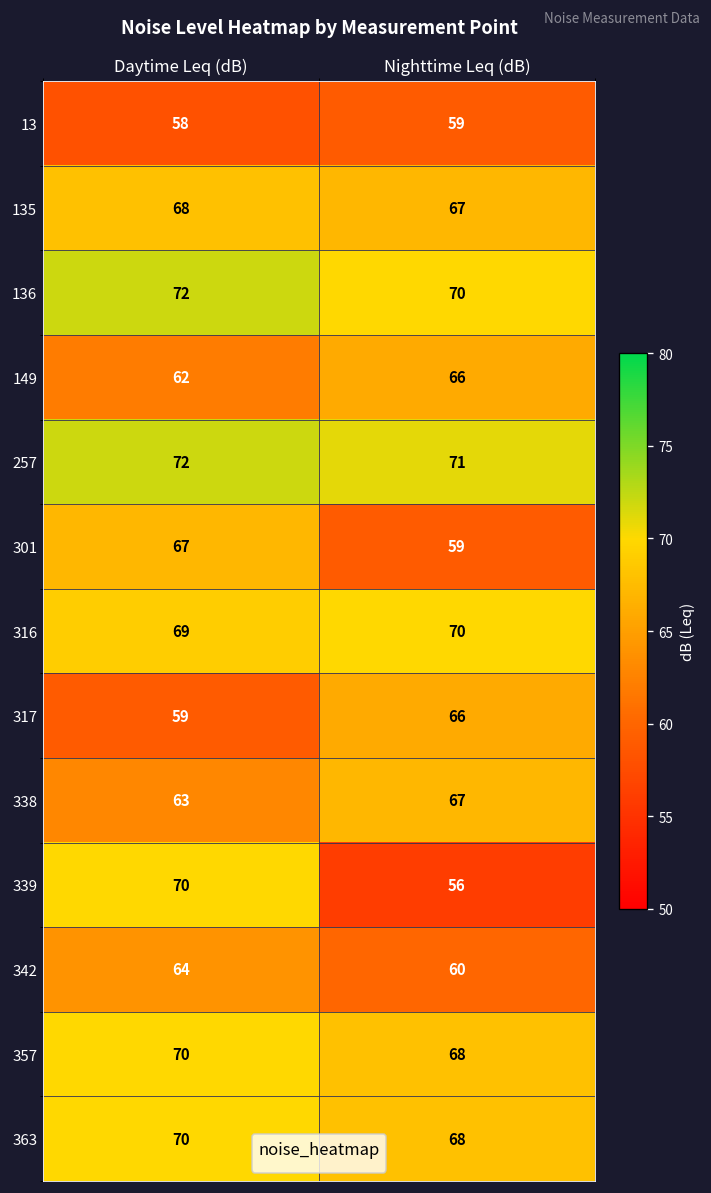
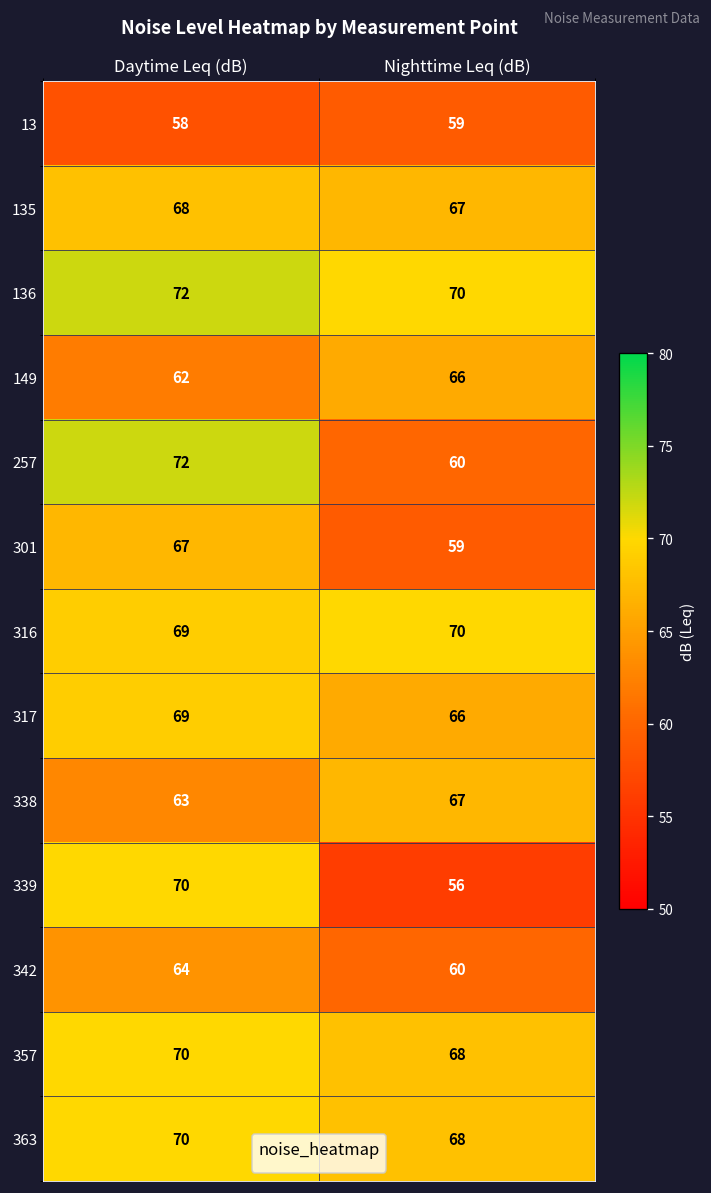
  {
    "13": {
      "Daytime Leq (dB)": 58,
      "Nighttime Leq (dB)": 59
    },
    "135": {
      "Daytime Leq (dB)": 68,
      "Nighttime Leq (dB)": 67
    },
    "136": {
      "Daytime Leq (dB)": 72,
      "Nighttime Leq (dB)": 70
    },
    "149": {
      "Daytime Leq (dB)": 62,
      "Nighttime Leq (dB)": 66
    },
    "257": {
      "Daytime Leq (dB)": 72,
-     "Nighttime Leq (dB)": 71
+     "Nighttime Leq (dB)": 60
    },
    "301": {
      "Daytime Leq (dB)": 67,
      "Nighttime Leq (dB)": 59
    },
    "316": {
      "Daytime Leq (dB)": 69,
      "Nighttime Leq (dB)": 70
    },
    "317": {
-     "Daytime Leq (dB)": 59,
+     "Daytime Leq (dB)": 69,
      "Nighttime Leq (dB)": 66
    },
    "338": {
      "Daytime Leq (dB)": 63,
      "Nighttime Leq (dB)": 67
    },
    "339": {
      "Daytime Leq (dB)": 70,
      "Nighttime Leq (dB)": 56
    },
    "342": {
      "Daytime Leq (dB)": 64,
      "Nighttime Leq (dB)": 60
    },
    "357": {
      "Daytime Leq (dB)": 70,
      "Nighttime Leq (dB)": 68
    },
    "363": {
      "Daytime Leq (dB)": 70,
      "Nighttime Leq (dB)": 68
    }
  }
